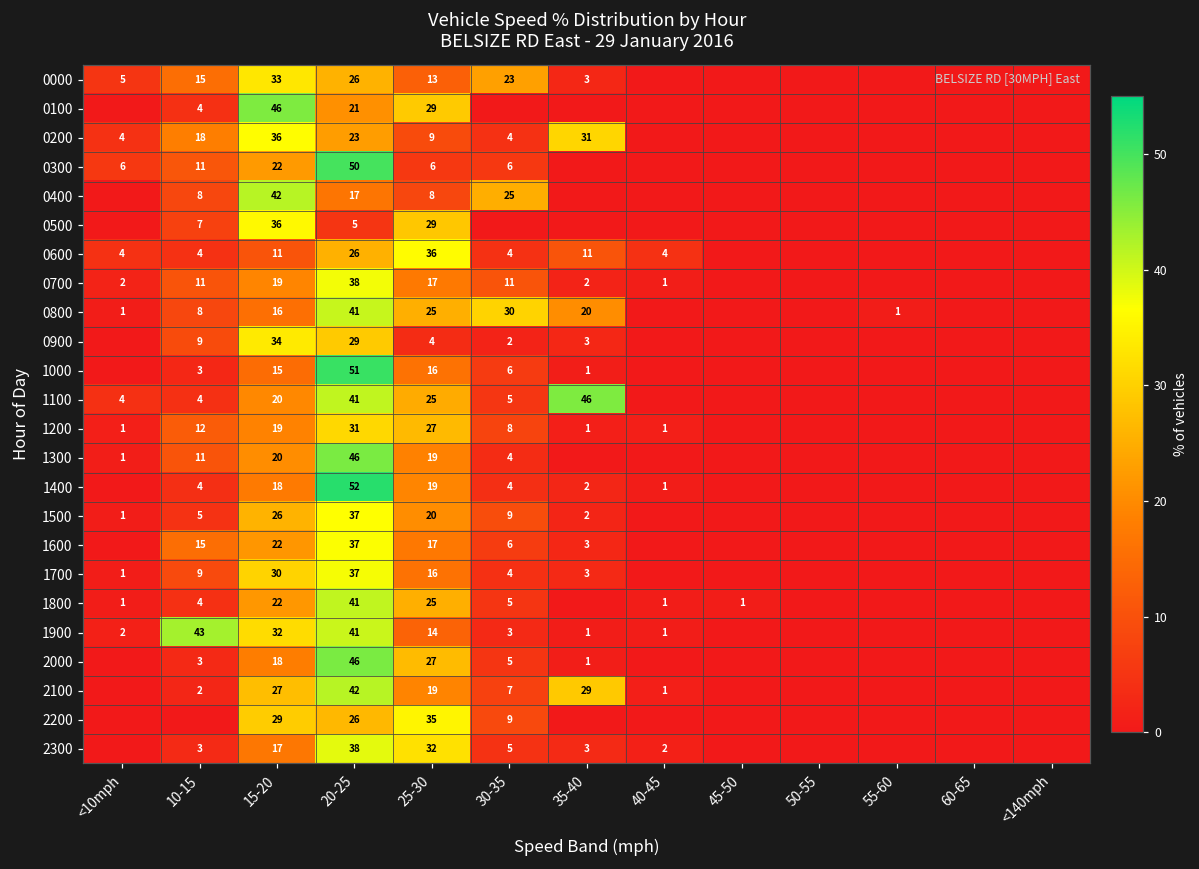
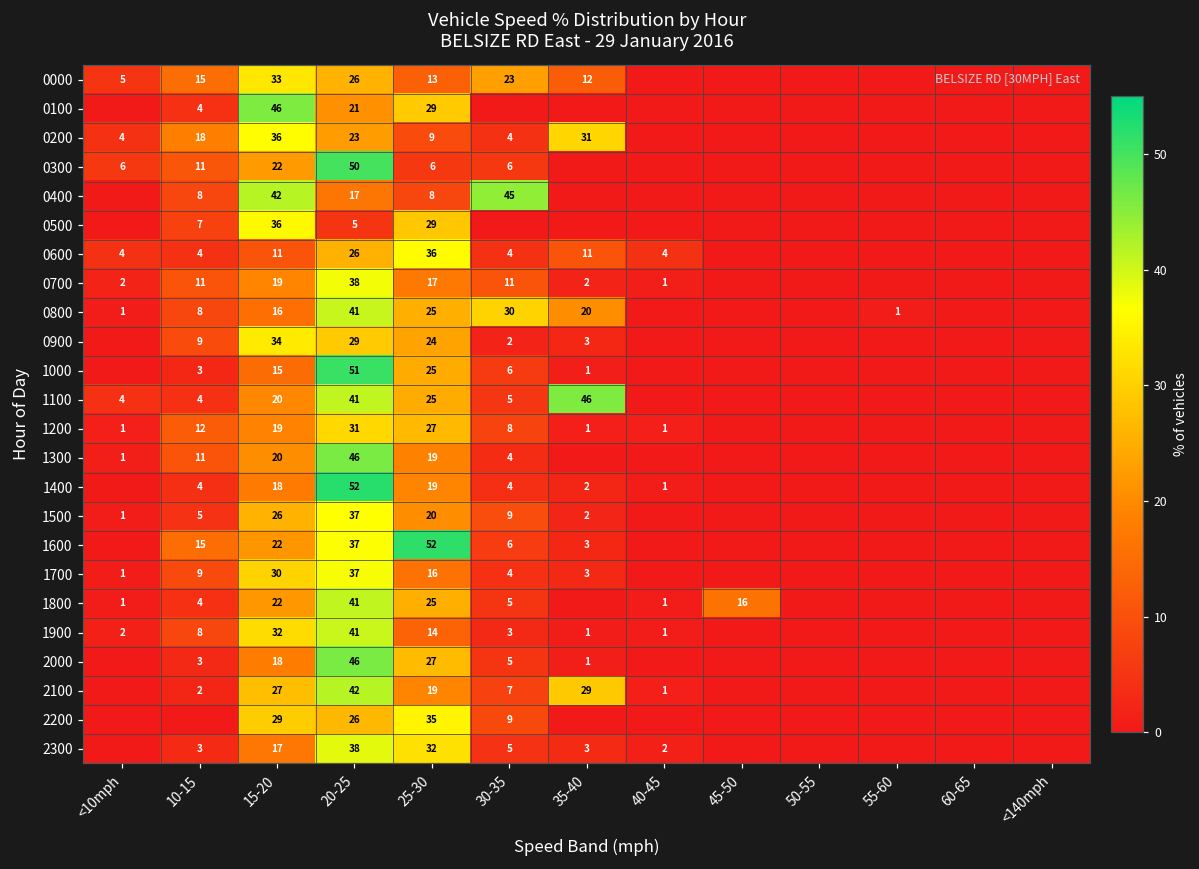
  {
    "0000": {
      "<10mph": 5,
      "10-15": 15,
      "15-20": 33,
      "20-25": 26,
      "25-30": 13,
      "30-35": 23,
-     "35-40": 3,
+     "35-40": 12,
      "60-65": 30
    },
    "0100": {
      "10-15": 4,
      "15-20": 46,
      "20-25": 21,
      "25-30": 29
    },
    "0200": {
      "<10mph": 4,
      "10-15": 18,
      "15-20": 36,
      "20-25": 23,
      "25-30": 9,
      "30-35": 4,
      "35-40": 31
    },
    "0300": {
      "<10mph": 6,
      "10-15": 11,
      "15-20": 22,
      "20-25": 50,
      "25-30": 6,
      "30-35": 6
    },
    "0400": {
      "10-15": 8,
      "15-20": 42,
      "20-25": 17,
      "25-30": 8,
-     "30-35": 25
+     "30-35": 45
    },
    "0500": {
      "10-15": 7,
      "15-20": 36,
      "20-25": 5,
      "25-30": 29
    },
    "0600": {
      "<10mph": 4,
      "10-15": 4,
      "15-20": 11,
      "20-25": 26,
      "25-30": 36,
      "30-35": 4,
      "35-40": 11,
      "40-45": 4
    },
    "0700": {
      "<10mph": 2,
      "10-15": 11,
      "15-20": 19,
      "20-25": 38,
      "25-30": 17,
      "30-35": 11,
      "35-40": 2,
      "40-45": 1
    },
    "0800": {
      "<10mph": 1,
      "10-15": 8,
      "15-20": 16,
      "20-25": 41,
      "25-30": 25,
      "30-35": 30,
      "35-40": 20,
      "55-60": 1
    },
    "0900": {
      "10-15": 9,
      "15-20": 34,
      "20-25": 29,
-     "25-30": 4,
+     "25-30": 24,
      "30-35": 2,
      "35-40": 3
    },
    "1000": {
      "10-15": 3,
      "15-20": 15,
      "20-25": 51,
-     "25-30": 16,
+     "25-30": 25,
      "30-35": 6,
      "35-40": 1
    },
    "1100": {
      "<10mph": 4,
      "10-15": 4,
      "15-20": 20,
      "20-25": 41,
      "25-30": 25,
      "30-35": 5,
      "35-40": 46
    },
    "1200": {
      "<10mph": 1,
      "10-15": 12,
      "15-20": 19,
      "20-25": 31,
      "25-30": 27,
      "30-35": 8,
      "35-40": 1,
      "40-45": 1
    },
    "1300": {
      "<10mph": 1,
      "10-15": 11,
      "15-20": 20,
      "20-25": 46,
      "25-30": 19,
      "30-35": 4
    },
    "1400": {
      "10-15": 4,
      "15-20": 18,
      "20-25": 52,
      "25-30": 19,
      "30-35": 4,
      "35-40": 2,
      "40-45": 1
    },
    "1500": {
      "<10mph": 1,
      "10-15": 5,
      "15-20": 26,
      "20-25": 37,
      "25-30": 20,
      "30-35": 9,
      "35-40": 2
    },
    "1600": {
      "10-15": 15,
      "15-20": 22,
      "20-25": 37,
-     "25-30": 17,
+     "25-30": 52,
      "30-35": 6,
      "35-40": 3
    },
    "1700": {
      "<10mph": 1,
      "10-15": 9,
      "15-20": 30,
      "20-25": 37,
      "25-30": 16,
      "30-35": 4,
      "35-40": 3
    },
    "1800": {
      "<10mph": 1,
      "10-15": 4,
      "15-20": 22,
      "20-25": 41,
      "25-30": 25,
      "30-35": 5,
      "40-45": 1,
-     "45-50": 1
+     "45-50": 16
    },
    "1900": {
      "<10mph": 2,
-     "10-15": 43,
+     "10-15": 8,
      "15-20": 32,
      "20-25": 41,
      "25-30": 14,
      "30-35": 3,
      "35-40": 1,
      "40-45": 1
    },
    "2000": {
      "10-15": 3,
      "15-20": 18,
      "20-25": 46,
      "25-30": 27,
      "30-35": 5,
      "35-40": 1
    },
    "2100": {
      "10-15": 2,
      "15-20": 27,
      "20-25": 42,
      "25-30": 19,
      "30-35": 7,
      "35-40": 29,
      "40-45": 1
    },
    "2200": {
      "15-20": 29,
      "20-25": 26,
      "25-30": 35,
      "30-35": 9
    },
    "2300": {
      "10-15": 3,
      "15-20": 17,
      "20-25": 38,
      "25-30": 32,
      "30-35": 5,
      "35-40": 3,
      "40-45": 2
    }
  }
